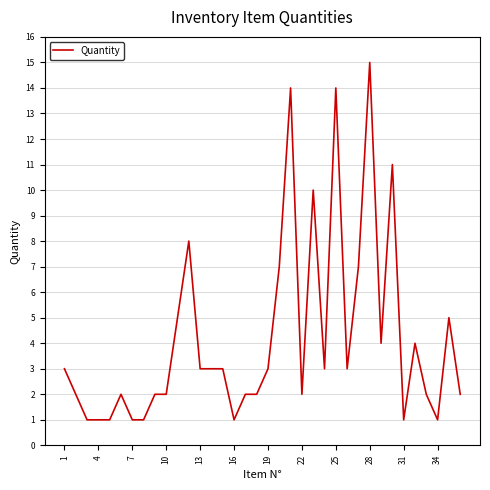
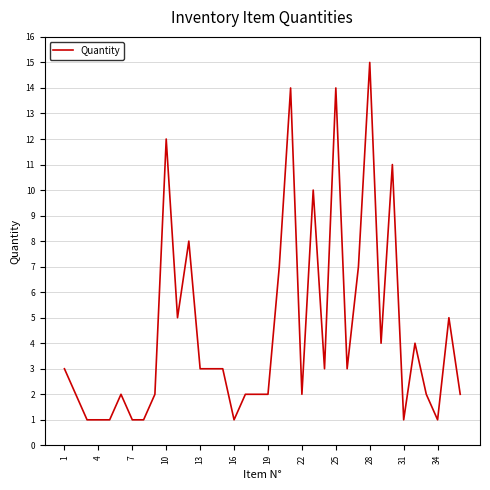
  {
    "1": 3,
    "4": 1,
    "7": 1,
-   "10": 2,
+   "10": 12,
    "13": 3,
    "16": 1,
-   "19": 3,
+   "19": 2,
    "22": 2,
    "25": 14,
    "28": 15,
    "31": 1,
    "34": 1
  }
